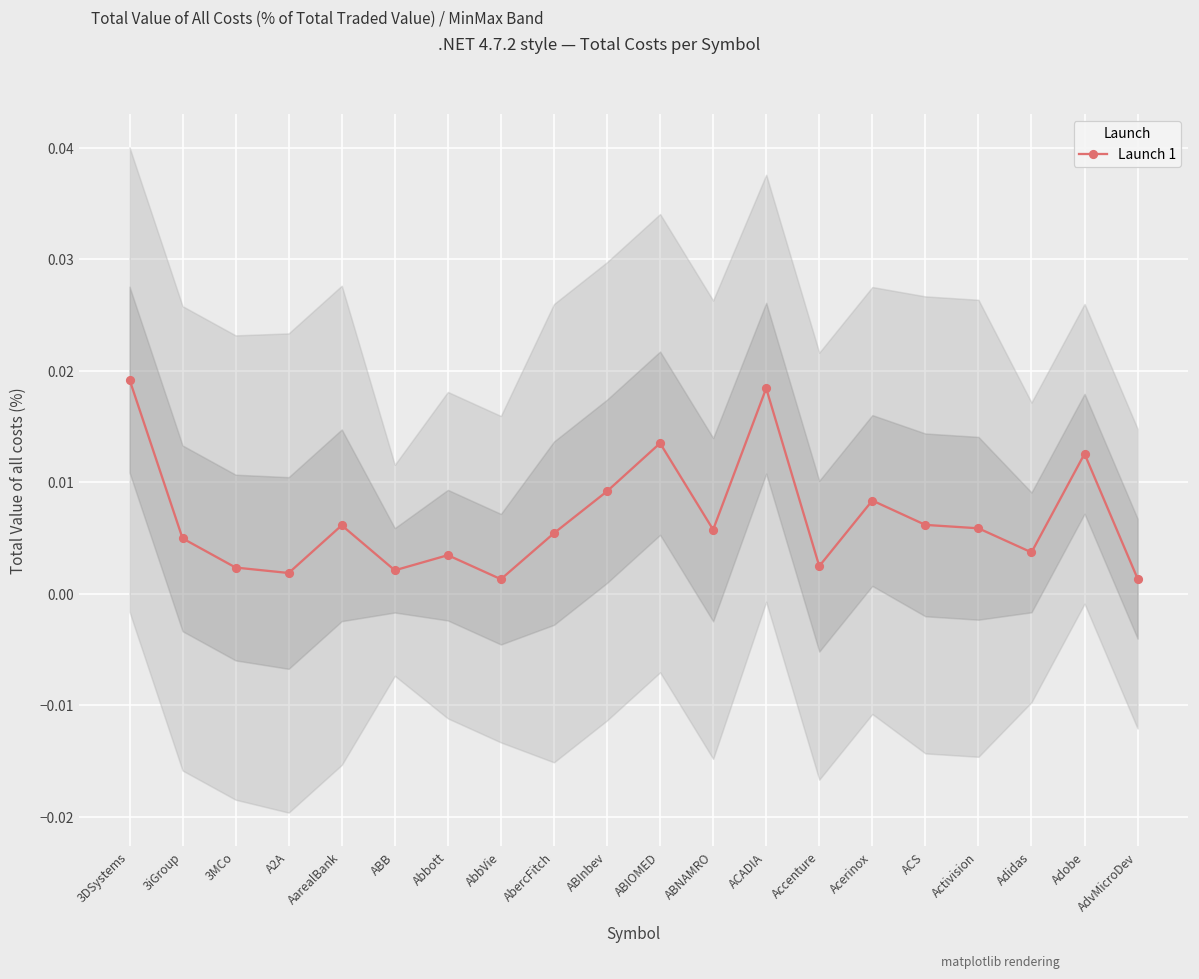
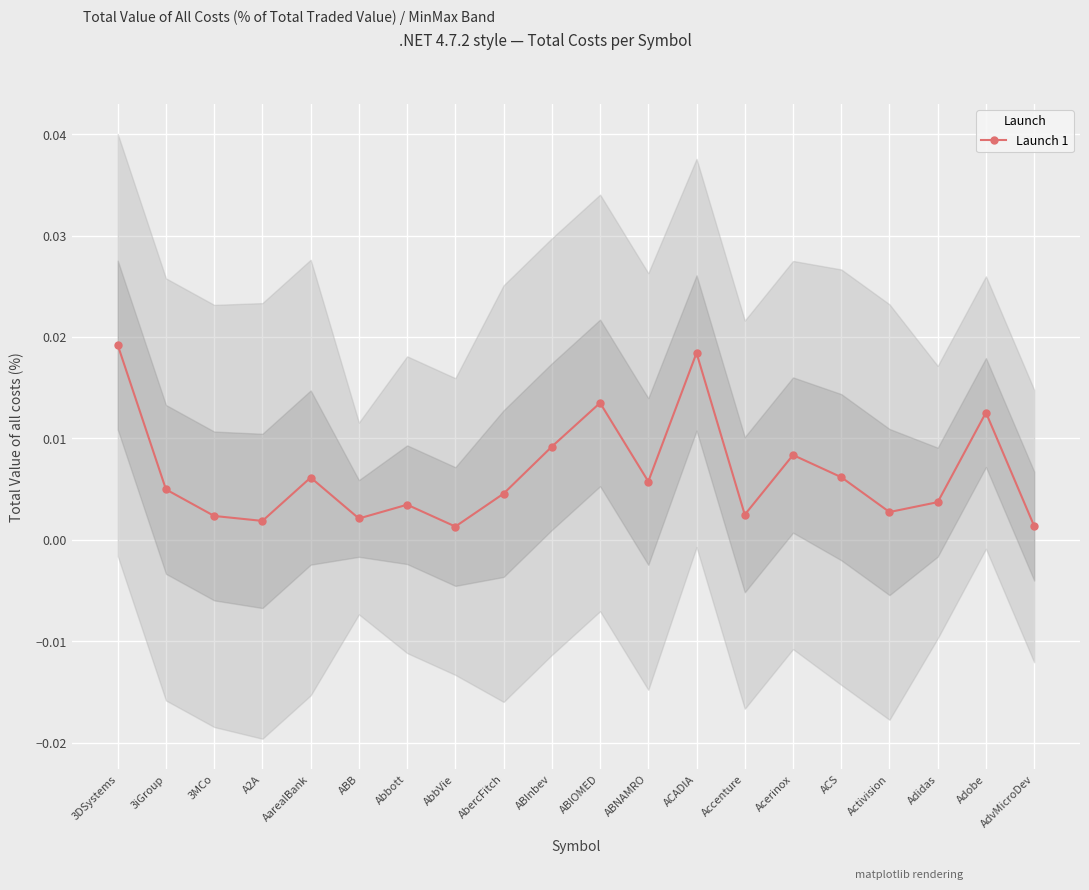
  {
    "Launch 1": {
      "3DSystems": 0.0192,
      "3iGroup": 0.0050,
      "3MCo": 0.0023,
      "A2A": 0.0019,
      "AarealBank": 0.0061,
      "ABB": 0.0021,
      "Abbott": 0.0035,
      "AbbVie": 0.0013,
-     "AbercFitch": 0.0054,
+     "AbercFitch": 0.0045,
      "ABInbev": 0.0092,
      "ABIOMED": 0.0135,
      "ABNAMRO": 0.0057,
      "ACADIA": 0.0184,
      "Accenture": 0.0025,
      "Acerinox": 0.0084,
      "ACS": 0.0062,
-     "Activision": 0.0059,
+     "Activision": 0.0027,
      "Adidas": 0.0037,
      "Adobe": 0.0125,
      "AdvMicroDev": 0.0013
    }
  }
